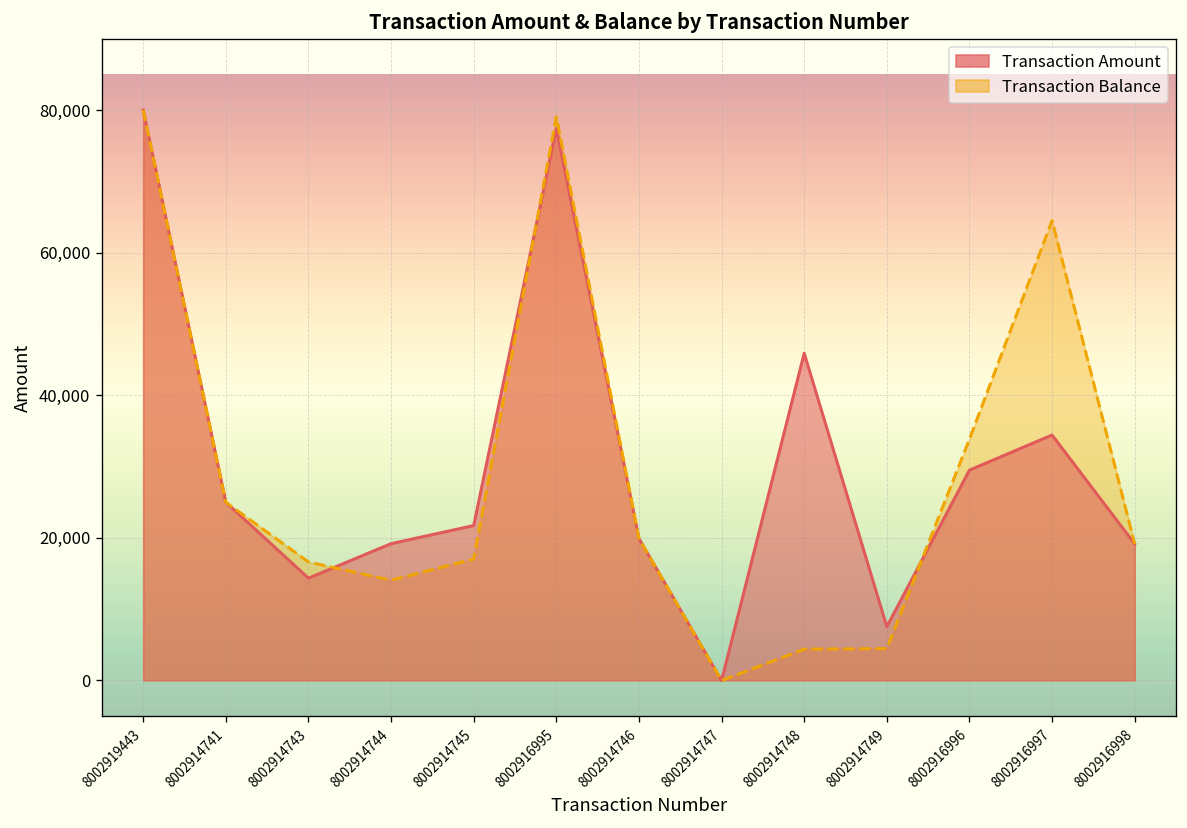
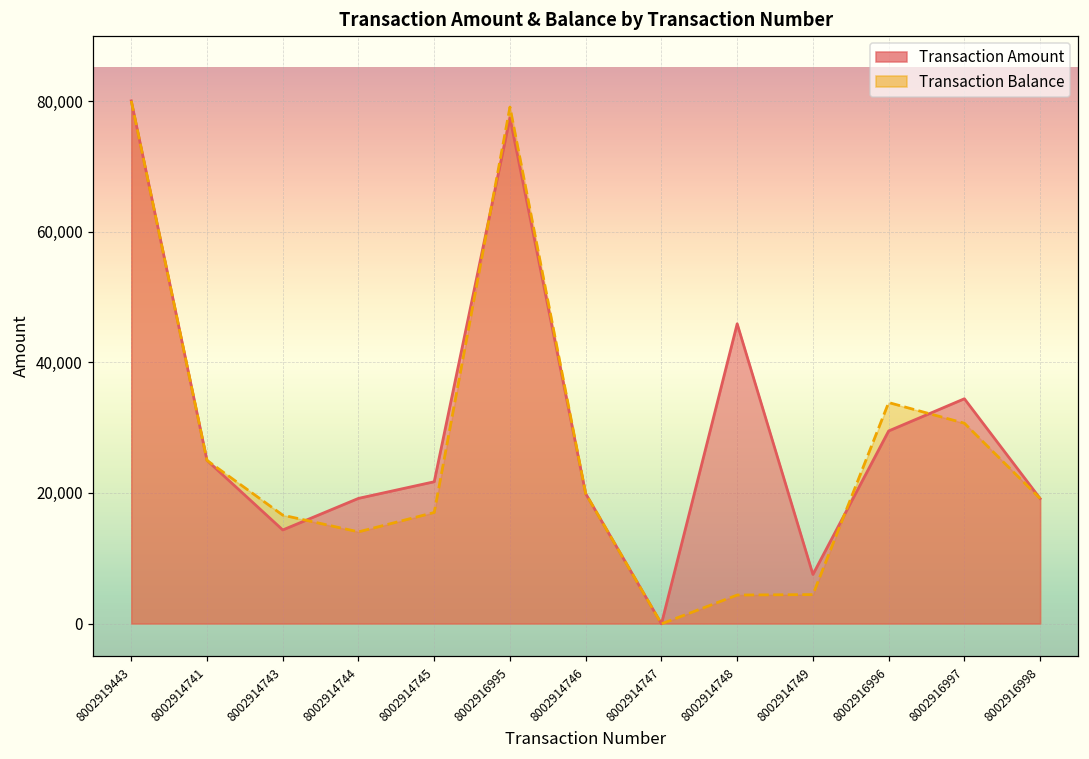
  {
    "Transaction Amount": {
      "8002914743": "14,000",
      "8002914744": "19,000",
      "8002914745": "22,000",
      "8002916995": "77,000",
      "8002914748": "46,000",
      "8002914749": "8,000",
      "8002916996": "29,000",
      "8002916997": "34,000"
    },
    "Transaction Balance": {
      "8002914743": "17,000",
      "8002914744": "14,000",
      "8002914745": "17,000",
      "8002916995": "79,000",
      "8002914748": "4,000",
      "8002914749": "4,000",
      "8002916996": "34,000",
-     "8002916997": "65,000"
+     "8002916997": "31,000"
    }
  }
